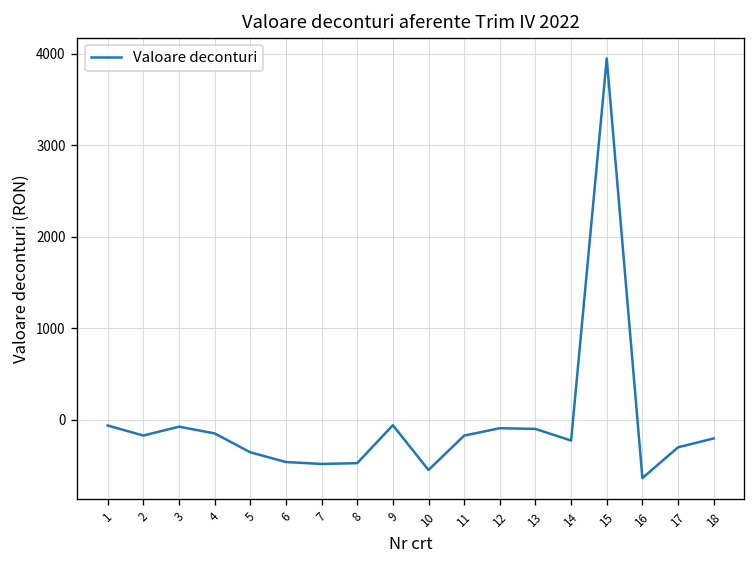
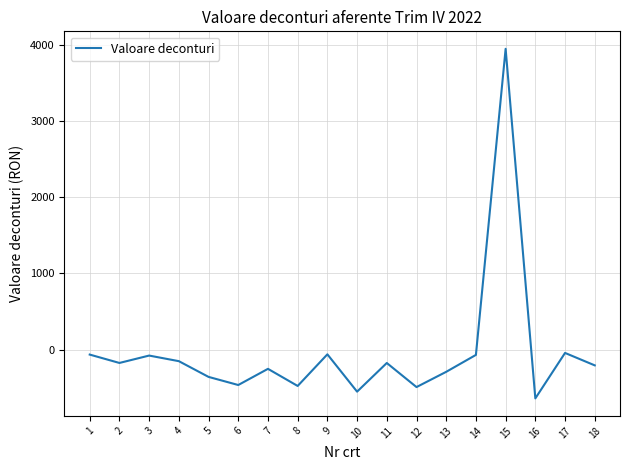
  {
    "1": -100,
    "2": -200,
    "3": -100,
    "4": -200,
    "5": -400,
    "6": -500,
-   "7": -500,
+   "7": -300,
    "8": -500,
    "9": -100,
    "10": -600,
    "11": -200,
-   "12": -100,
-   "13": -100,
-   "14": -200,
+   "12": -500,
+   "13": -300,
+   "14": -100,
    "15": 3900,
    "16": -600,
-   "17": -300,
+   "17": 0,
    "18": -200
  }
